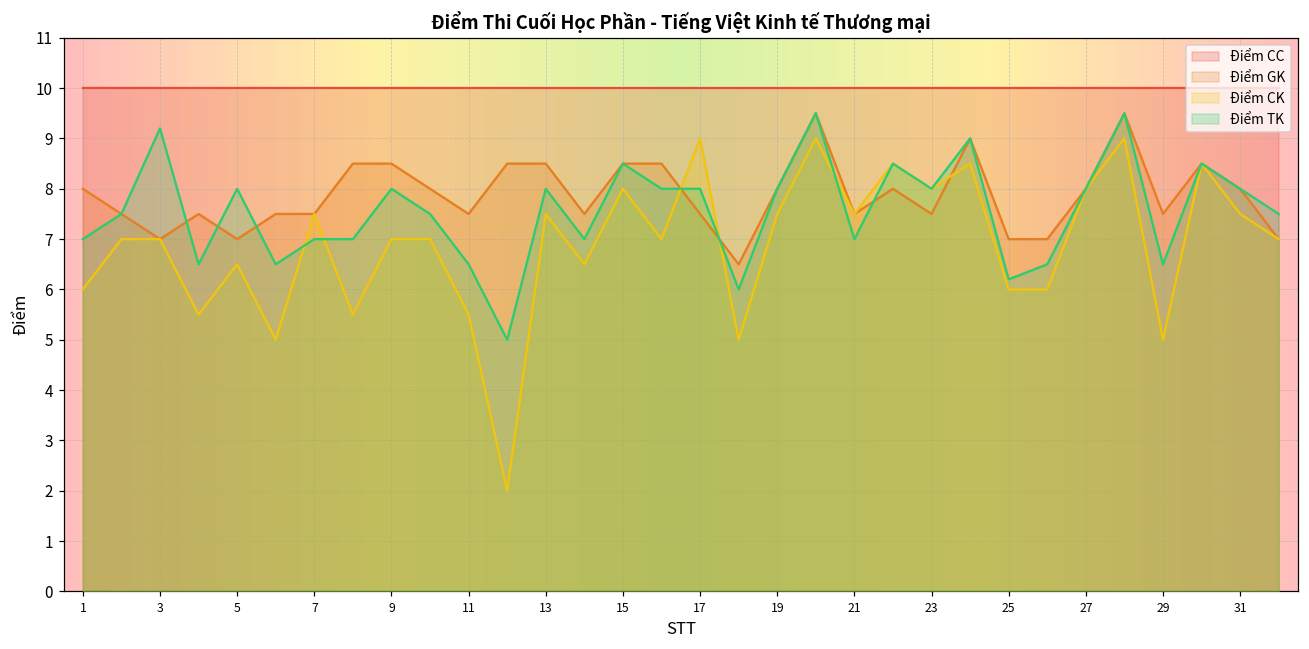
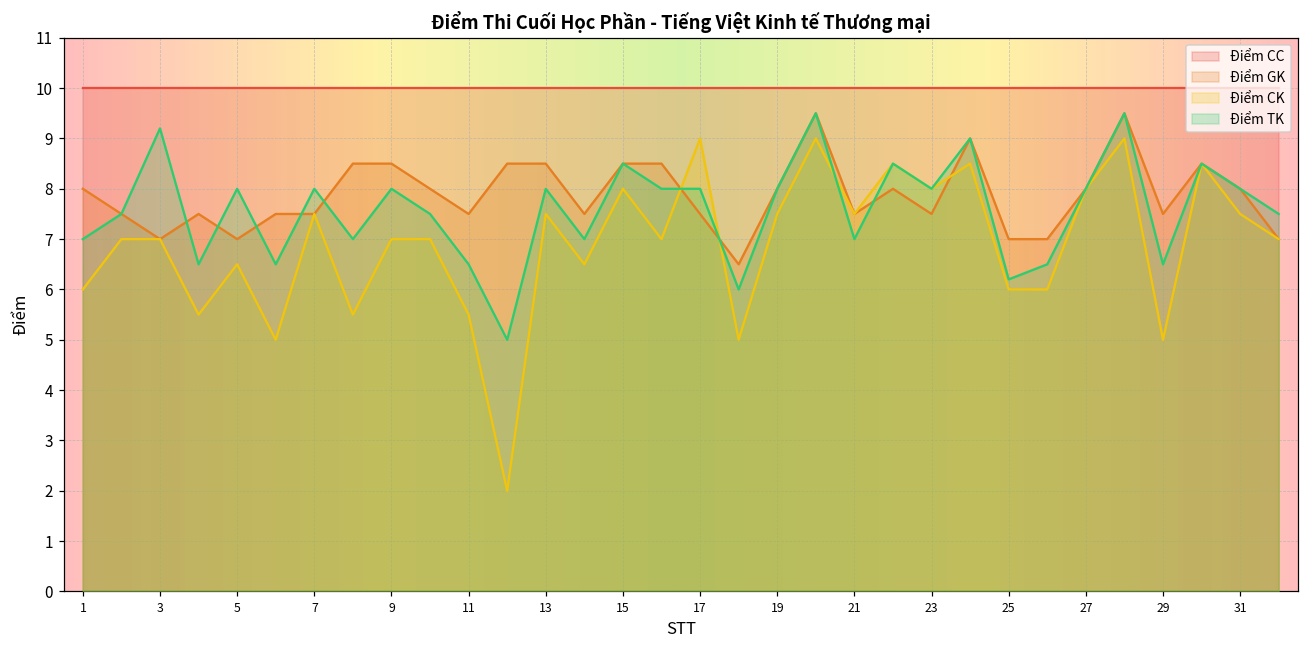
  {
    "Điểm TK": {
      "1": 7,
      "3": 9.2,
      "5": 8,
-     "7": 7,
+     "7": 8,
      "9": 8,
      "11": 6.5,
      "13": 8,
      "17": 8,
      "21": 7,
      "25": 6.2,
      "29": 6.5
    }
  }
